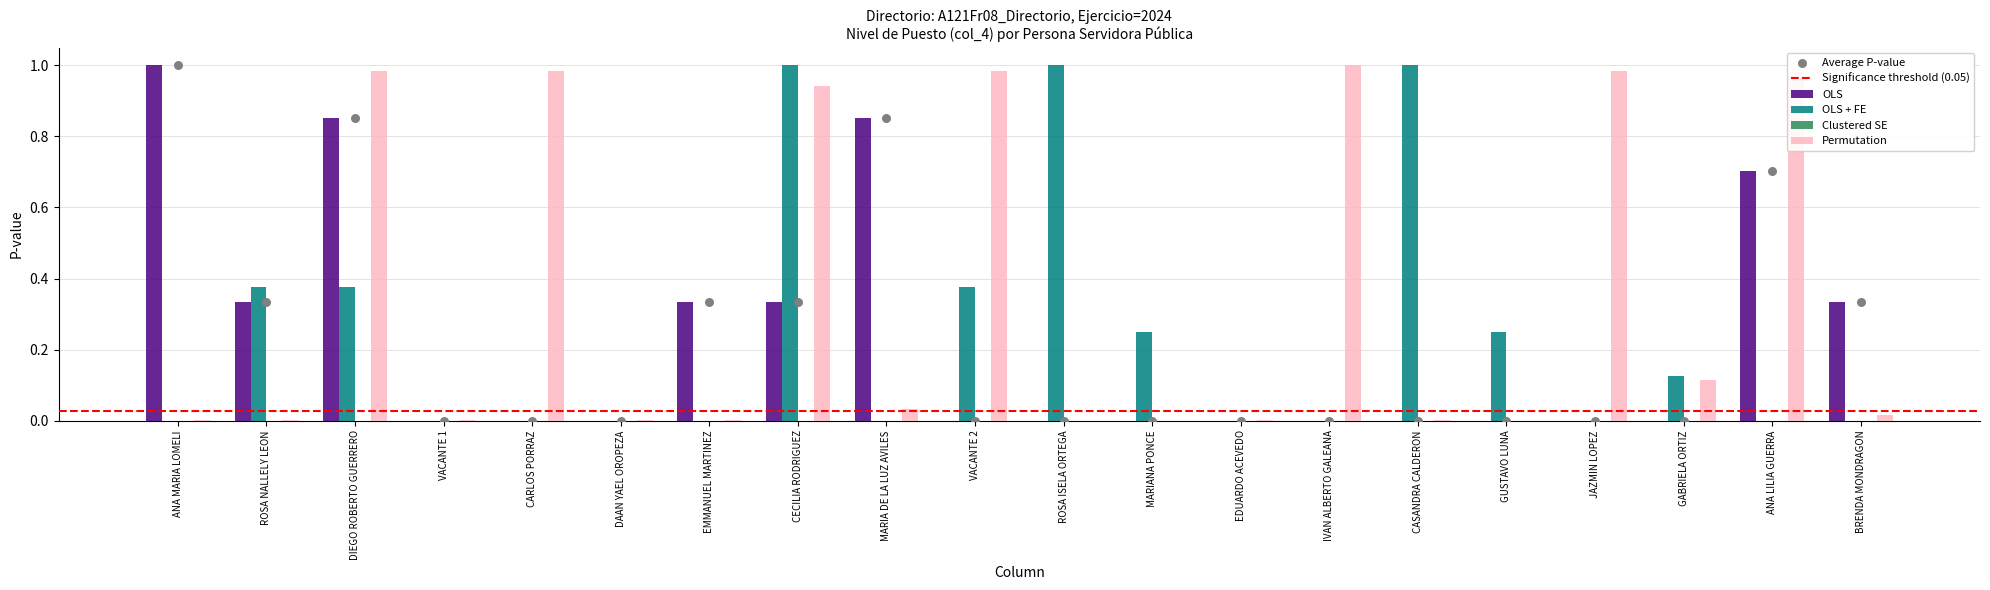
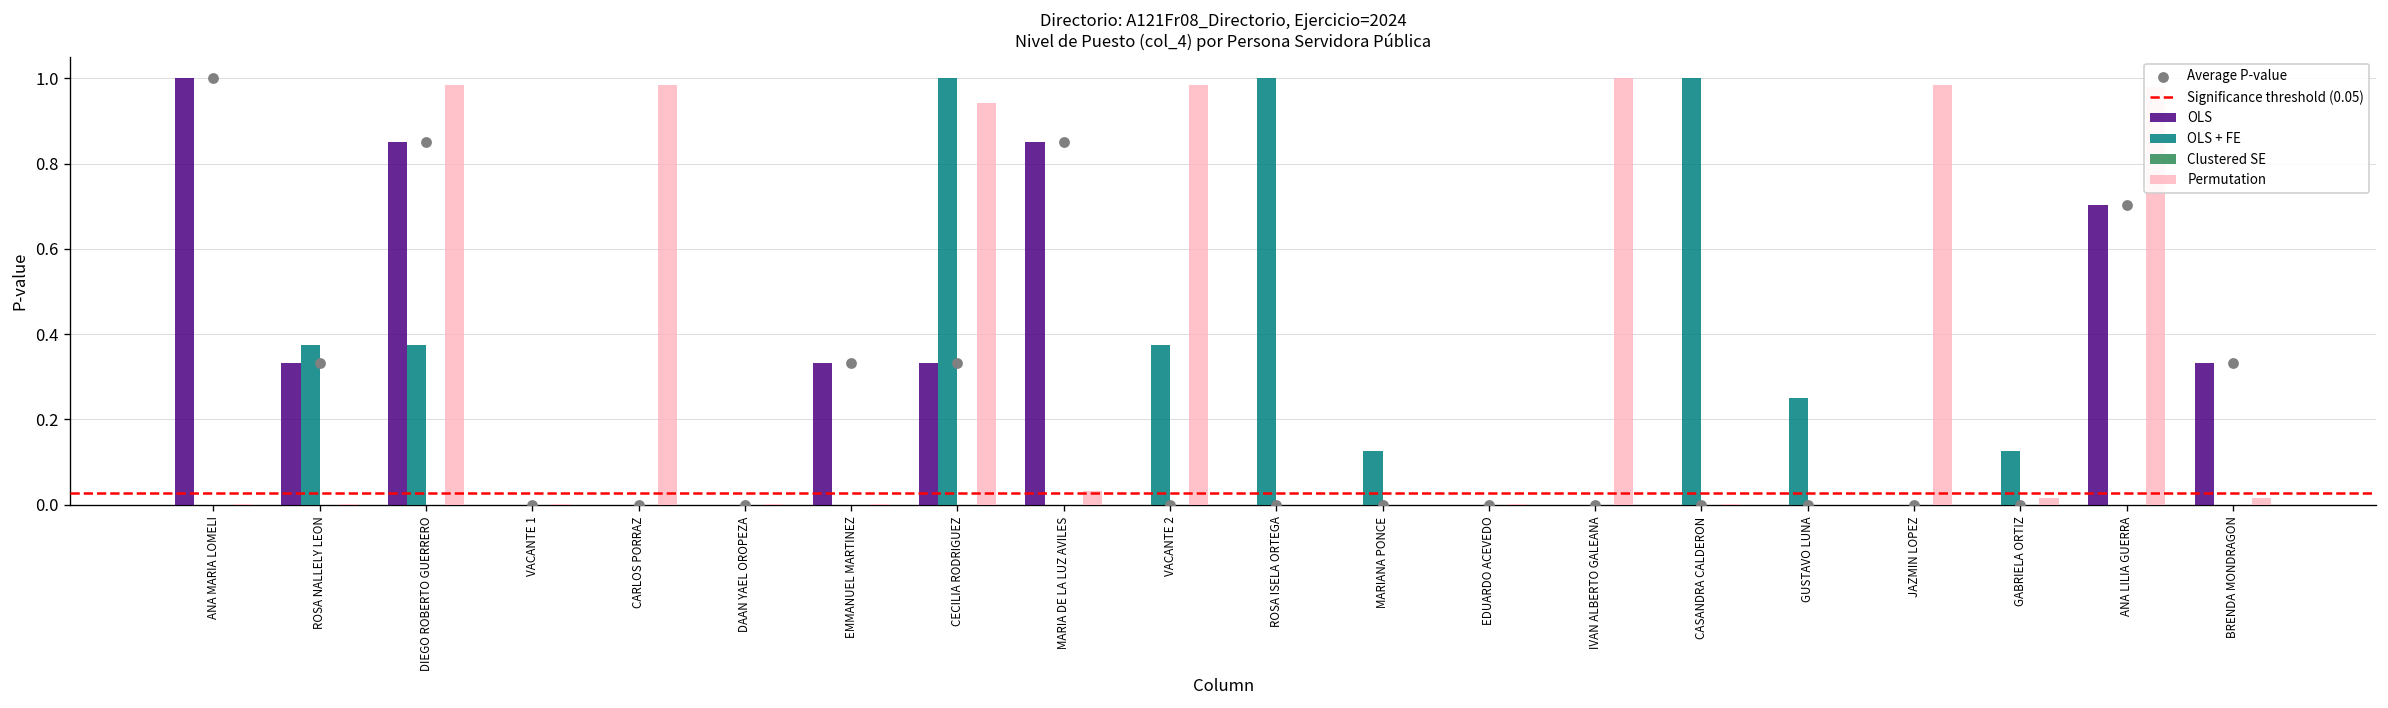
  {
    "OLS": {
      "ANA MARIA LOMELI": 1.00,
      "ROSA NALLELY LEON": 0.33,
      "DIEGO ROBERTO GUERRERO": 0.85,
      "VACANTE 1": 0.00,
      "CARLOS PORRAZ": 0.00,
      "DAAN YAEL OROPEZA": 0.00,
      "EMMANUEL MARTINEZ": 0.33,
      "CECILIA RODRIGUEZ": 0.33,
      "MARIA DE LA LUZ AVILES": 0.85,
      "VACANTE 2": 0.00,
      "ROSA ISELA ORTEGA": 0.00,
      "MARIANA PONCE": 0.00,
      "EDUARDO ACEVEDO": 0.00,
      "IVAN ALBERTO GALEANA": 0.00,
      "CASANDRA CALDERON": 0.00,
      "GUSTAVO LUNA": 0.00,
      "JAZMIN LOPEZ": 0.00,
      "GABRIELA ORTIZ": 0.00,
      "ANA LILIA GUERRA": 0.70,
      "BRENDA MONDRAGON": 0.33
    },
    "OLS + FE": {
      "ANA MARIA LOMELI": 0.00,
      "ROSA NALLELY LEON": 0.38,
      "DIEGO ROBERTO GUERRERO": 0.38,
      "VACANTE 1": 0.00,
      "CARLOS PORRAZ": 0.00,
      "DAAN YAEL OROPEZA": 0.00,
      "EMMANUEL MARTINEZ": 0.00,
      "CECILIA RODRIGUEZ": 1.00,
      "MARIA DE LA LUZ AVILES": 0.00,
      "VACANTE 2": 0.38,
      "ROSA ISELA ORTEGA": 1.00,
-     "MARIANA PONCE": 0.25,
+     "MARIANA PONCE": 0.13,
      "EDUARDO ACEVEDO": 0.00,
      "IVAN ALBERTO GALEANA": 0.00,
      "CASANDRA CALDERON": 1.00,
      "GUSTAVO LUNA": 0.25,
      "JAZMIN LOPEZ": 0.00,
      "GABRIELA ORTIZ": 0.13,
      "ANA LILIA GUERRA": 0.00,
      "BRENDA MONDRAGON": 0.00
    },
    "Clustered SE": {
      "ANA MARIA LOMELI": 0.00,
      "ROSA NALLELY LEON": 0.00,
      "DIEGO ROBERTO GUERRERO": 0.00,
      "VACANTE 1": 0.00,
      "CARLOS PORRAZ": 0.00,
      "DAAN YAEL OROPEZA": 0.00,
      "EMMANUEL MARTINEZ": 0.00,
      "CECILIA RODRIGUEZ": 0.00,
      "MARIA DE LA LUZ AVILES": 0.00,
      "VACANTE 2": 0.00,
      "ROSA ISELA ORTEGA": 0.00,
      "MARIANA PONCE": 0.00,
      "EDUARDO ACEVEDO": 0.00,
      "IVAN ALBERTO GALEANA": 0.00,
      "CASANDRA CALDERON": 0.00,
      "GUSTAVO LUNA": 0.00,
      "JAZMIN LOPEZ": 0.00,
      "GABRIELA ORTIZ": 0.00,
      "ANA LILIA GUERRA": 0.00,
      "BRENDA MONDRAGON": 0.00
    },
    "Permutation": {
      "DIEGO ROBERTO GUERRERO": 0.99,
      "CARLOS PORRAZ": 0.99,
      "CECILIA RODRIGUEZ": 0.94,
      "MARIA DE LA LUZ AVILES": 0.03,
      "VACANTE 2": 0.98,
      "ROSA ISELA ORTEGA": 0.00,
      "MARIANA PONCE": 0.00,
      "IVAN ALBERTO GALEANA": 1.00,
      "GUSTAVO LUNA": 0.00,
      "JAZMIN LOPEZ": 0.99,
-     "GABRIELA ORTIZ": 0.11,
+     "GABRIELA ORTIZ": 0.02,
      "BRENDA MONDRAGON": 0.02
    }
  }
